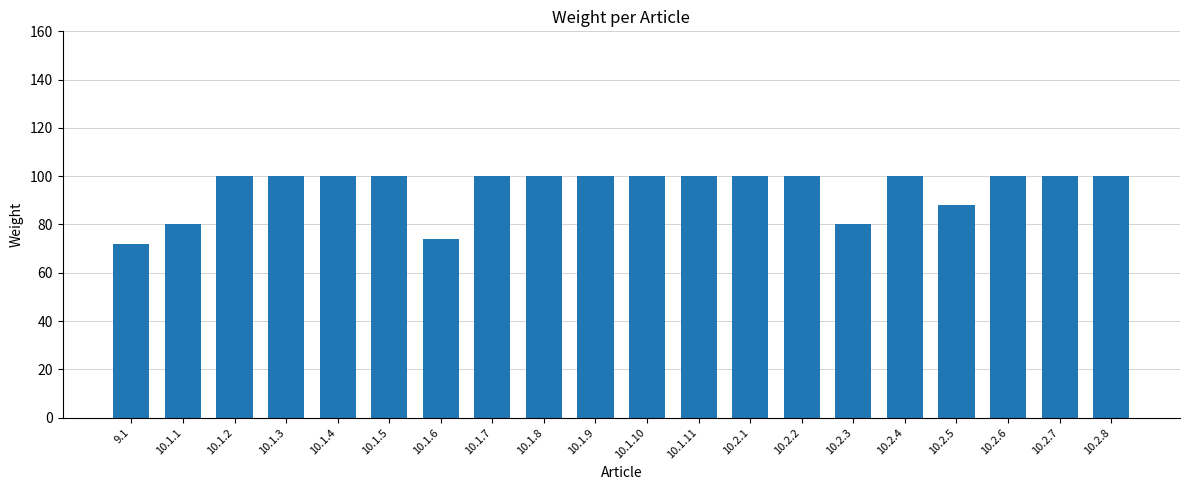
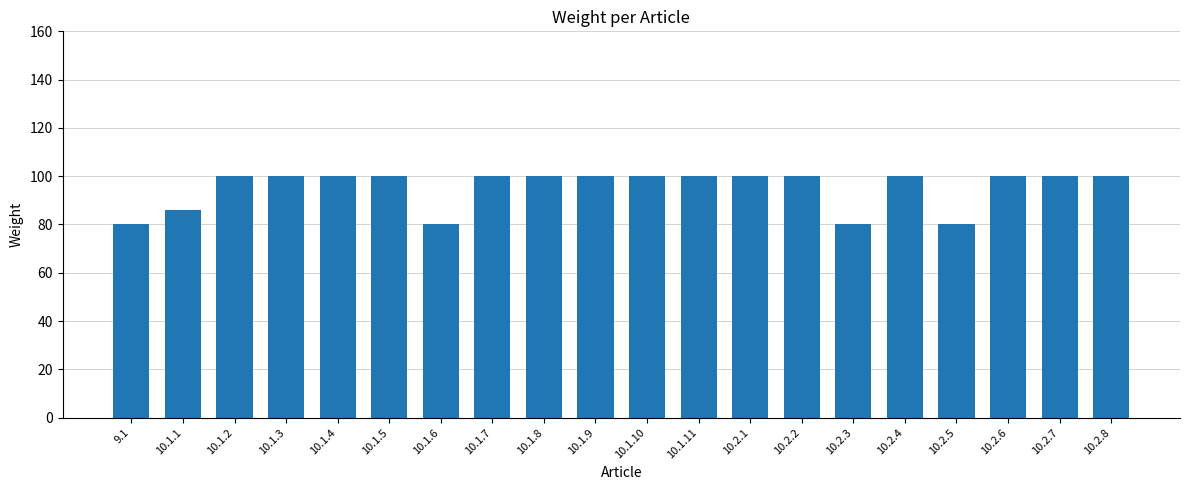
  {
-   "9.1": 72,
-   "10.1.1": 80,
+   "9.1": 80,
+   "10.1.1": 86,
    "10.1.2": 100,
    "10.1.3": 100,
    "10.1.4": 100,
    "10.1.5": 100,
-   "10.1.6": 74,
+   "10.1.6": 80,
    "10.1.7": 100,
    "10.1.8": 100,
    "10.1.9": 100,
    "10.1.10": 100,
    "10.1.11": 100,
    "10.2.1": 100,
    "10.2.2": 100,
    "10.2.3": 80,
    "10.2.4": 100,
-   "10.2.5": 88,
+   "10.2.5": 80,
    "10.2.6": 100,
    "10.2.7": 100,
    "10.2.8": 100
  }
